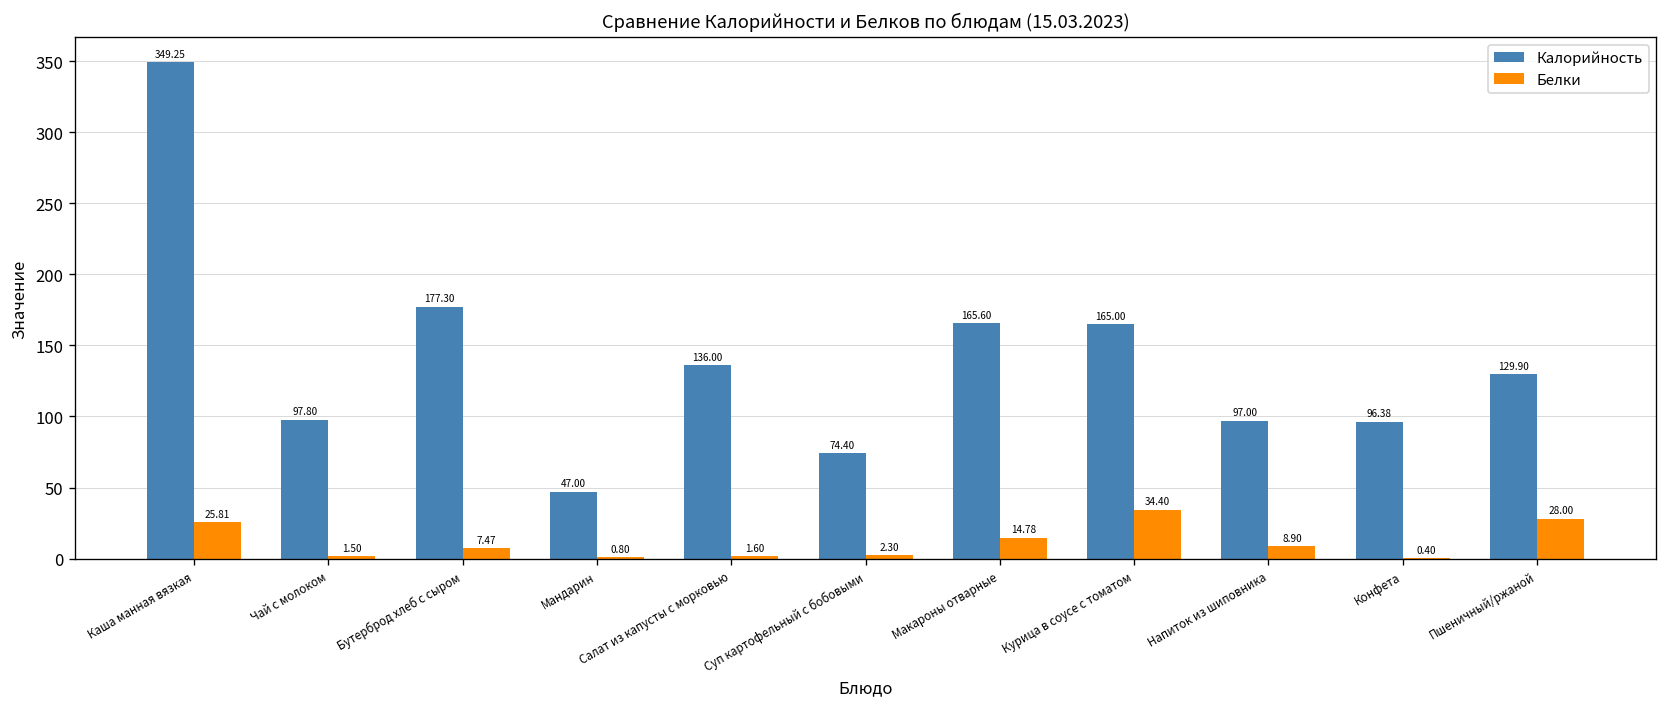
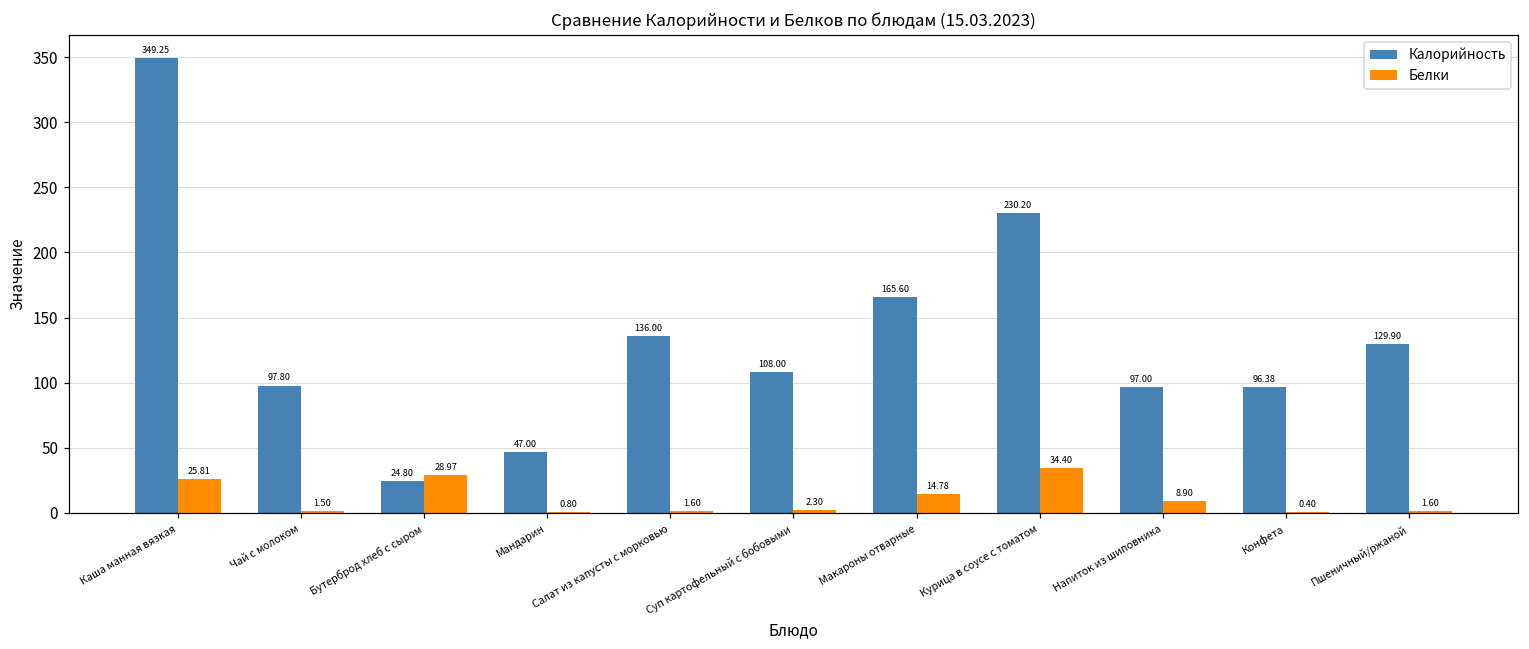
  {
    "Калорийность": {
      "Каша манная вязкая": 349.25,
      "Чай с молоком": 97.80,
-     "Бутерброд хлеб с сыром": 177.30,
+     "Бутерброд хлеб с сыром": 24.80,
      "Мандарин": 47.00,
      "Салат из капусты с морковью": 136.00,
-     "Суп картофельный с бобовыми": 74.40,
+     "Суп картофельный с бобовыми": 108.00,
      "Макароны отварные": 165.60,
-     "Курица в соусе с томатом": 165.00,
+     "Курица в соусе с томатом": 230.20,
      "Напиток из шиповника": 97.00,
      "Конфета": 96.38,
      "Пшеничный/ржаной": 129.90
    },
    "Белки": {
      "Каша манная вязкая": 25.81,
      "Чай с молоком": 1.50,
-     "Бутерброд хлеб с сыром": 7.47,
+     "Бутерброд хлеб с сыром": 28.97,
      "Мандарин": 0.80,
      "Салат из капусты с морковью": 1.60,
      "Суп картофельный с бобовыми": 2.30,
      "Макароны отварные": 14.78,
      "Курица в соусе с томатом": 34.40,
      "Напиток из шиповника": 8.90,
      "Конфета": 0.40,
-     "Пшеничный/ржаной": 28.00
+     "Пшеничный/ржаной": 1.60
    }
  }
